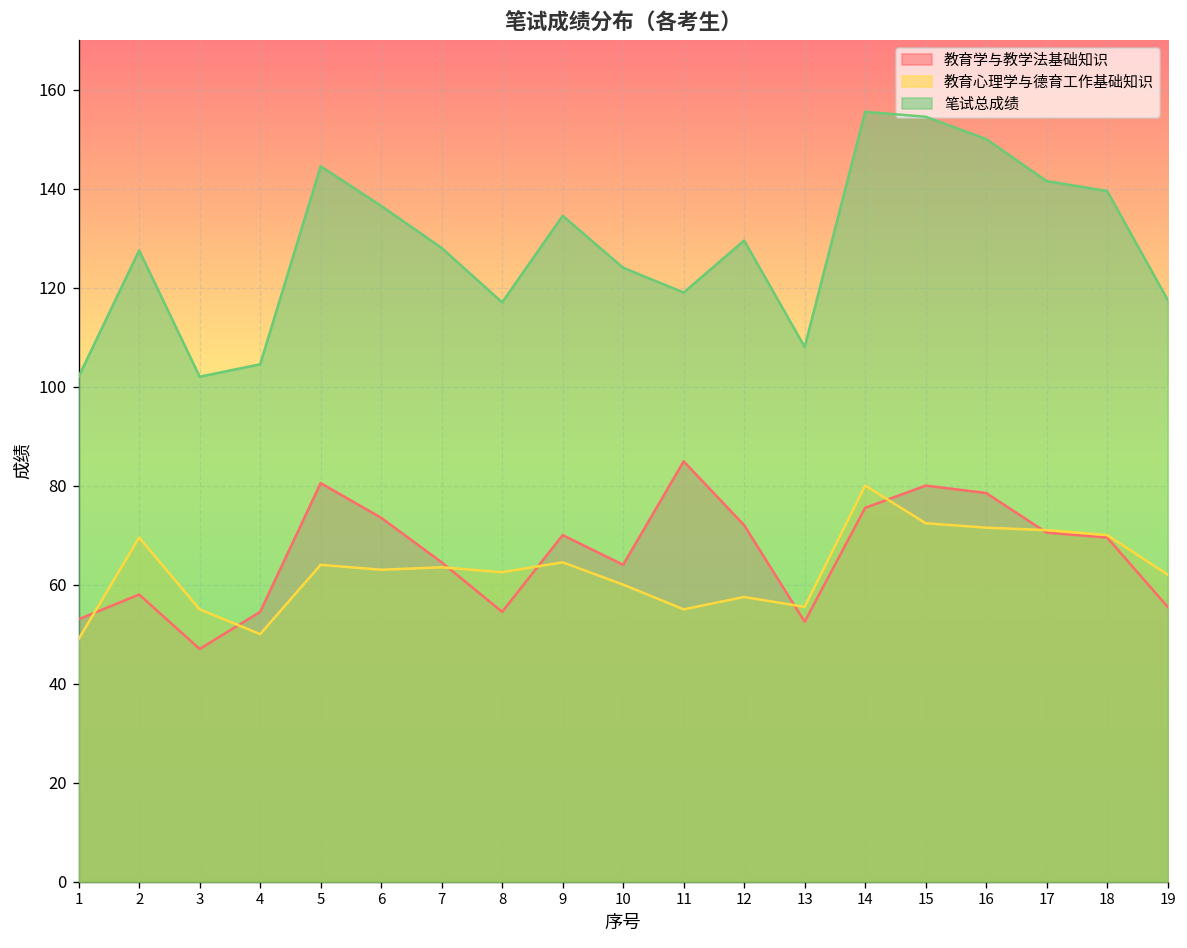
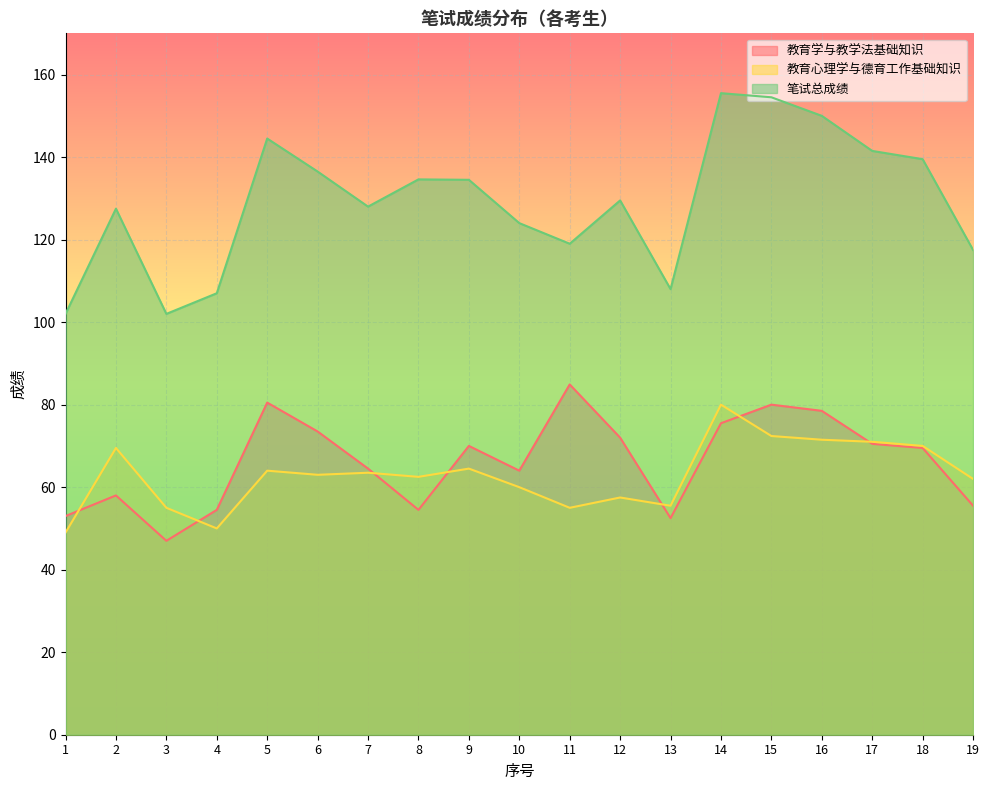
  {
    "教育学与教学法基础知识": {
      "1": 53,
      "2": 58,
      "3": 47,
      "4": 55,
      "5": 81,
      "6": 74,
      "7": 65,
      "8": 55,
      "9": 70,
      "10": 64,
      "11": 85,
      "12": 72,
      "13": 53,
      "14": 76,
      "15": 80,
      "16": 79,
      "19": 56
    },
    "教育心理学与德育工作基础知识": {
      "1": 49,
      "2": 70,
      "3": 55,
      "4": 50,
      "5": 64,
      "6": 63,
      "7": 64,
      "8": 63,
      "9": 65,
      "10": 60,
      "11": 55,
      "12": 58,
      "13": 56,
      "14": 80,
      "15": 72,
      "16": 72,
      "19": 62
    },
    "笔试总成绩": {
      "1": 102,
      "2": 128,
      "3": 102,
-     "4": 105,
+     "4": 107,
      "5": 145,
      "6": 137,
      "7": 128,
-     "8": 117,
+     "8": 135,
      "9": 135,
      "10": 124,
      "11": 119,
      "12": 130,
      "13": 108,
      "14": 156,
      "16": 150,
      "17": 142,
      "18": 140,
      "19": 118
    }
  }
